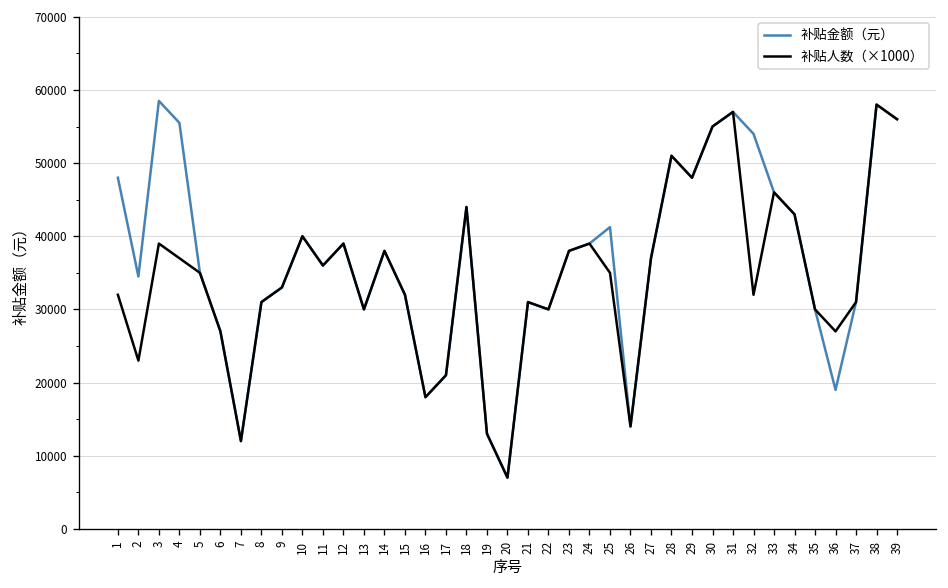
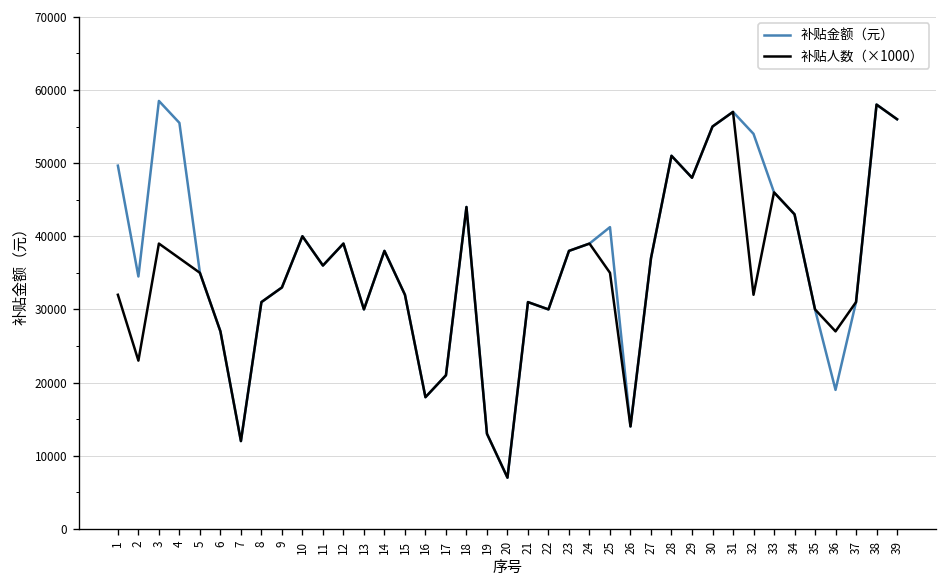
  {
    "补贴金额（元）": {
-     "1": 48000,
+     "1": 50000,
      "2": 35000,
      "3": 59000,
      "4": 56000,
      "25": 41000,
      "32": 54000,
      "36": 19000
    },
    "补贴人数（×1000）": {
      "1": 32000,
      "2": 23000,
      "3": 39000,
      "4": 37000,
      "25": 35000,
      "32": 32000,
      "36": 27000
    }
  }
